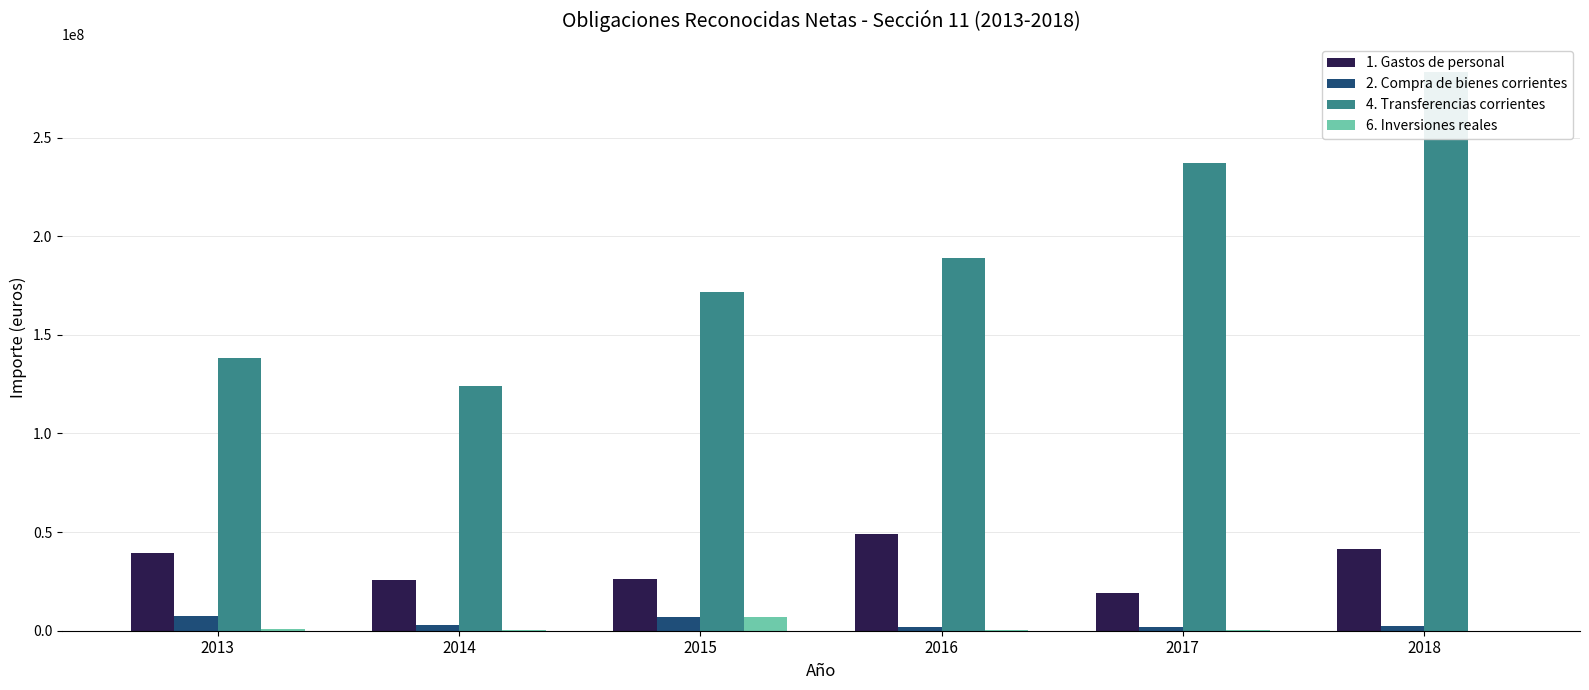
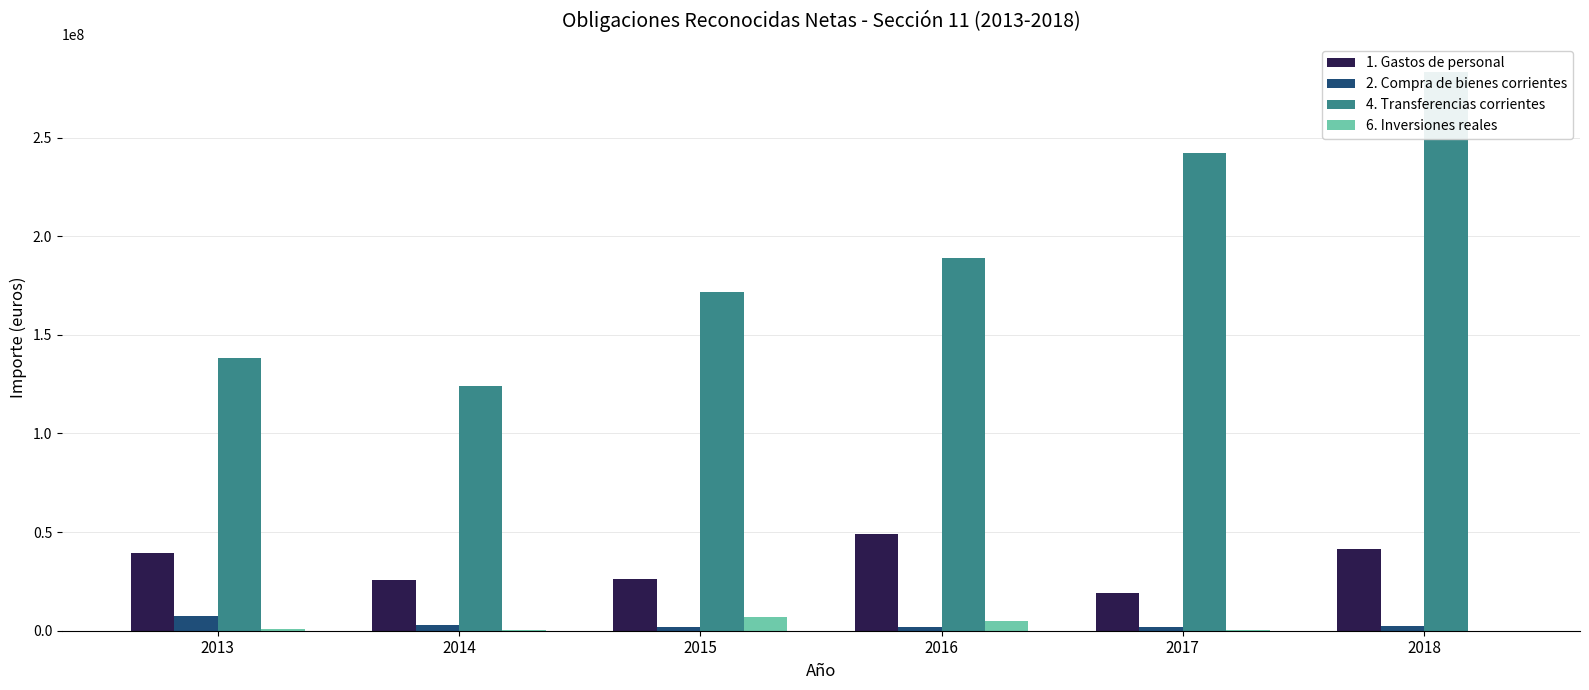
  {
    "1. Gastos de personal": {
      "2013": 40000000,
      "2014": 26000000,
      "2015": 26000000,
      "2016": 49000000,
      "2017": 19000000,
      "2018": 42000000
    },
    "2. Compra de bienes corrientes": {
      "2013": 7000000,
      "2014": 3000000,
-     "2015": 7000000,
+     "2015": 2000000,
      "2016": 2000000,
      "2017": 2000000,
      "2018": 2000000
    },
    "4. Transferencias corrientes": {
      "2013": 138000000,
      "2014": 124000000,
      "2015": 172000000,
      "2016": 189000000,
-     "2017": 237000000
+     "2017": 242000000
    },
    "6. Inversiones reales": {
      "2015": 7000000,
-     "2016": 0
+     "2016": 5000000
    }
  }
